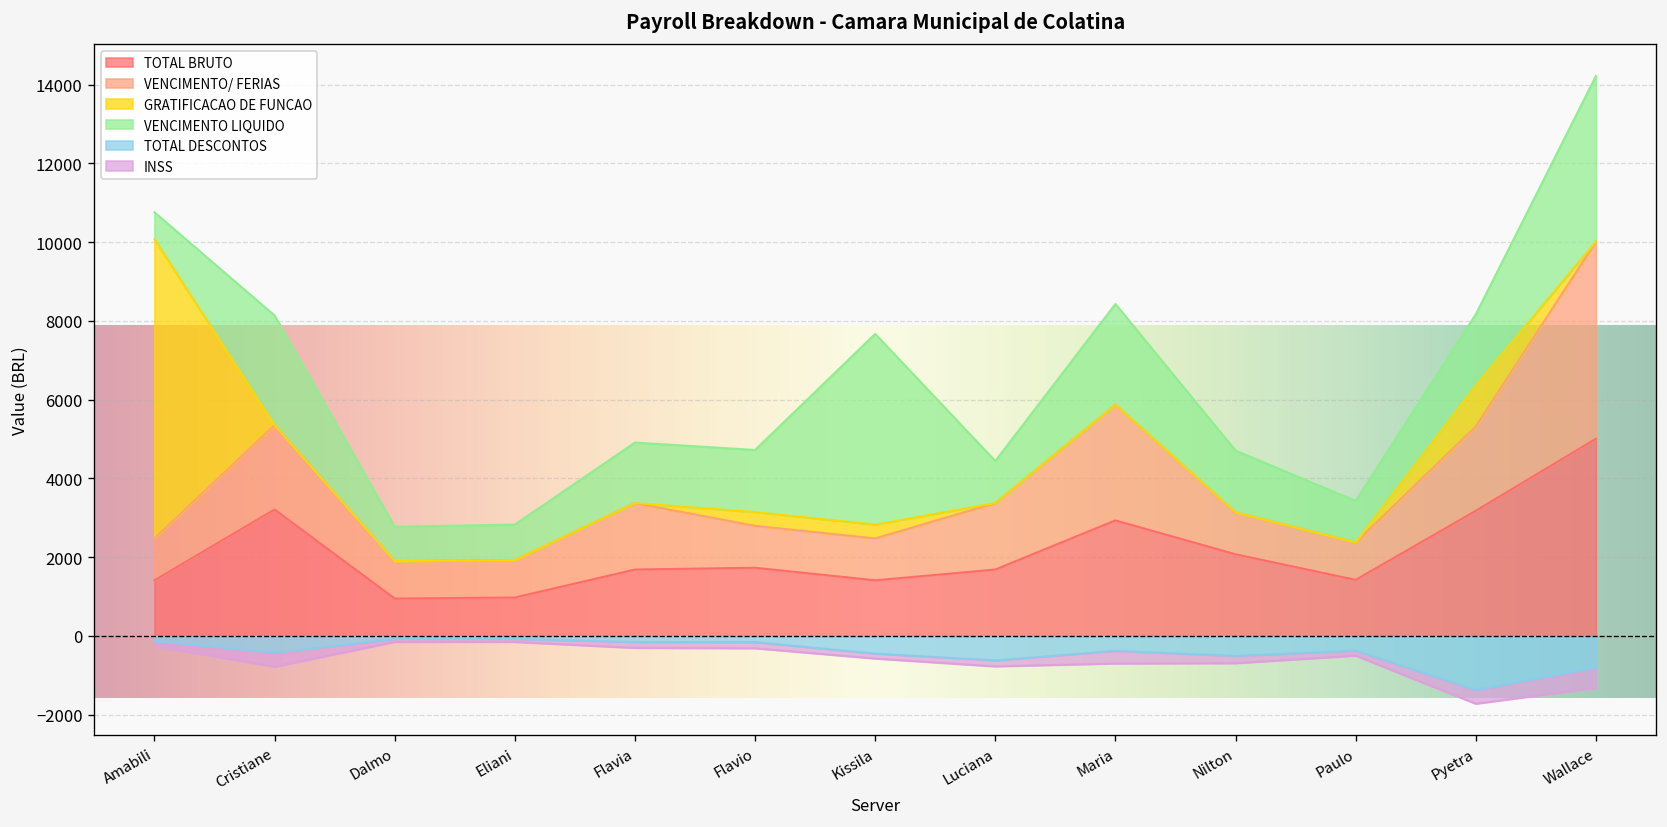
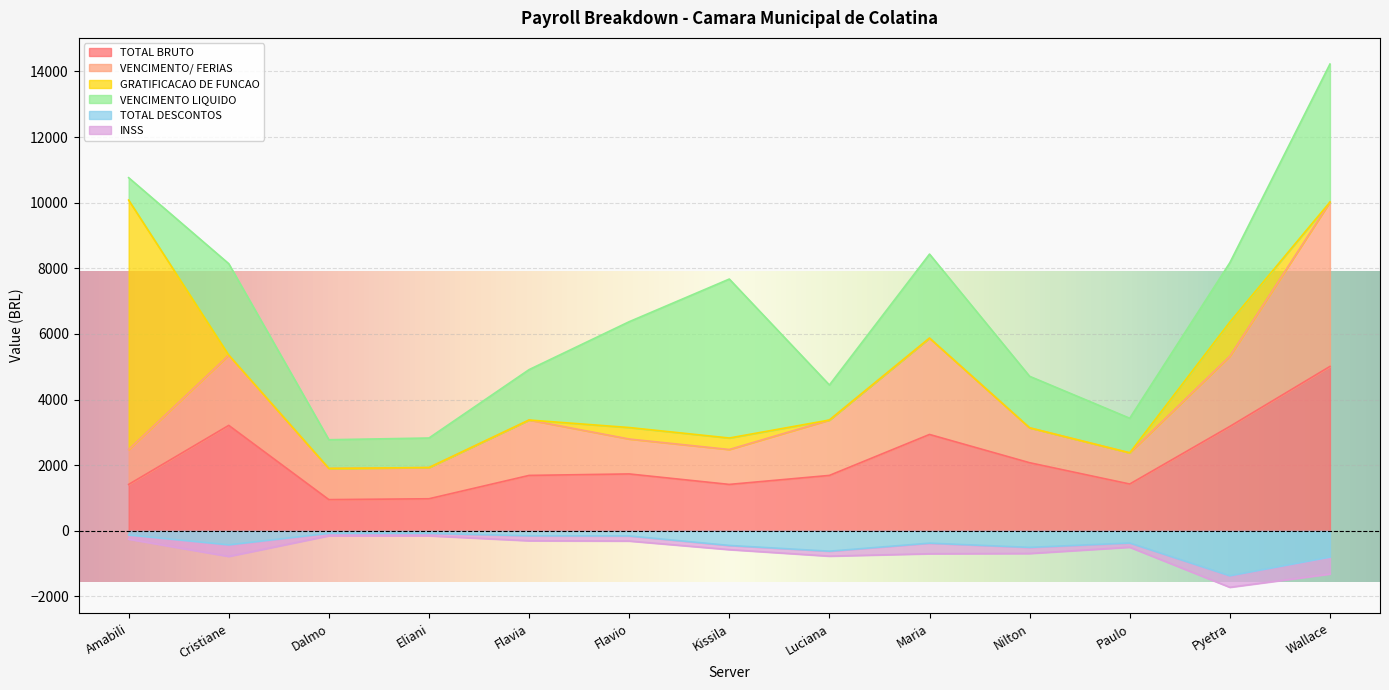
  {
    "GRATIFICACAO DE FUNCAO": {
      "Amabili": 7600,
      "Flavio": 400,
      "Kissila": 400,
      "Pyetra": 1000
    },
    "VENCIMENTO LIQUIDO": {
      "Amabili": 700,
      "Cristiane": 2800,
      "Dalmo": 900,
      "Eliani": 900,
      "Flavia": 1500,
-     "Flavio": 1600,
+     "Flavio": 3200,
      "Kissila": 4800,
      "Luciana": 1100,
      "Maria": 2600,
      "Nilton": 1600,
      "Paulo": 1100,
      "Pyetra": 1800,
      "Wallace": 4200
    }
  }
